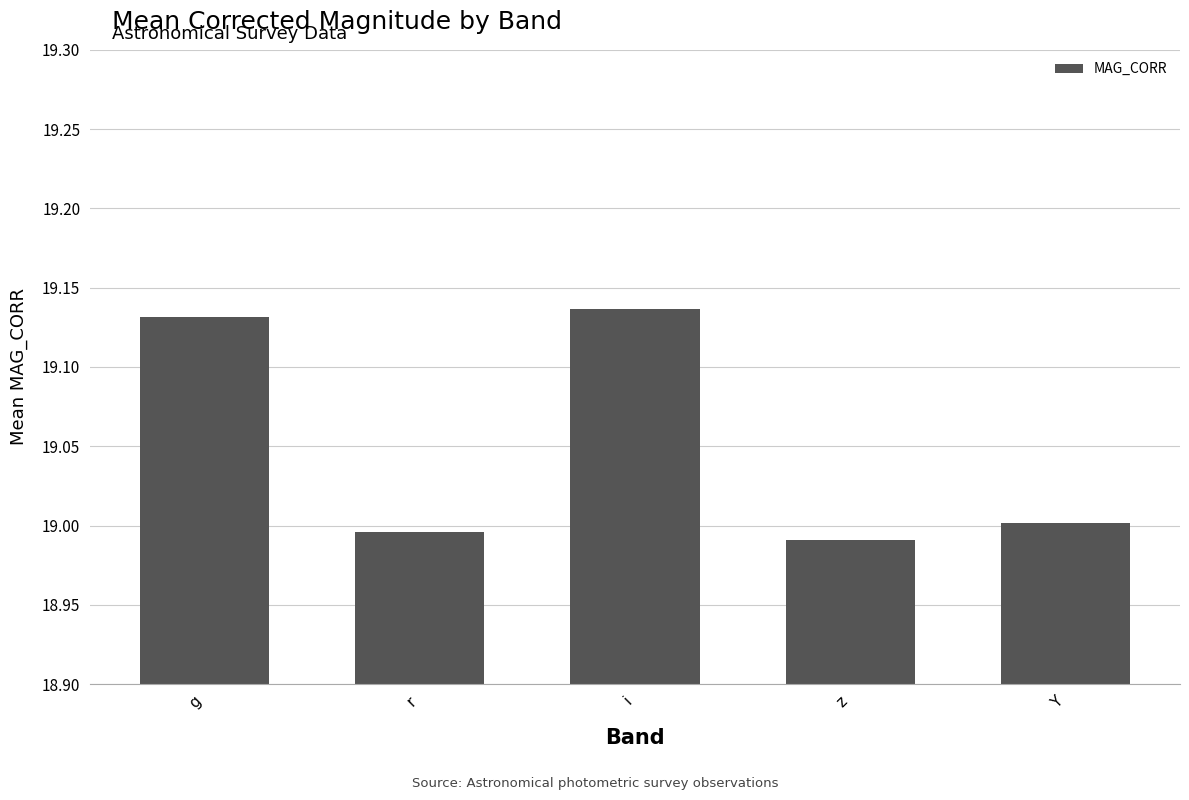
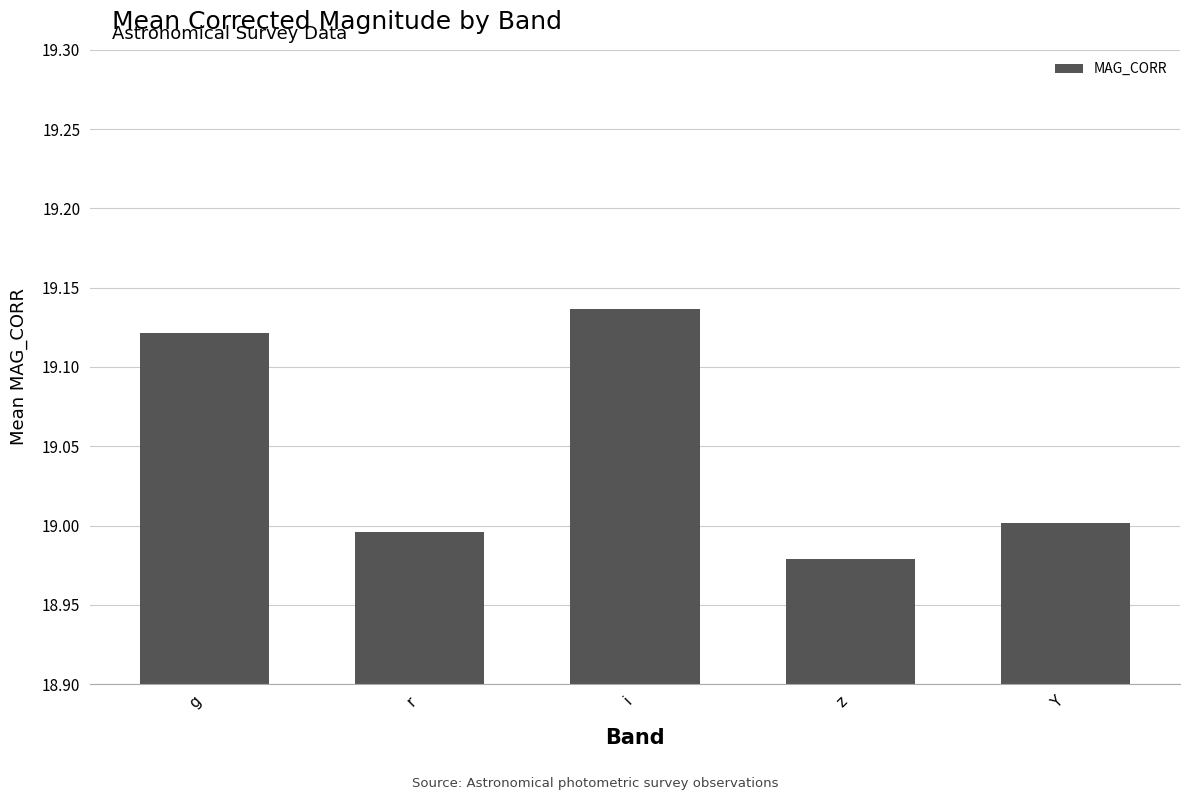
  {
-   "g": 19.131,
+   "g": 19.121,
    "r": 18.996,
    "i": 19.137,
-   "z": 18.991,
+   "z": 18.979,
    "Y": 19.002
  }
